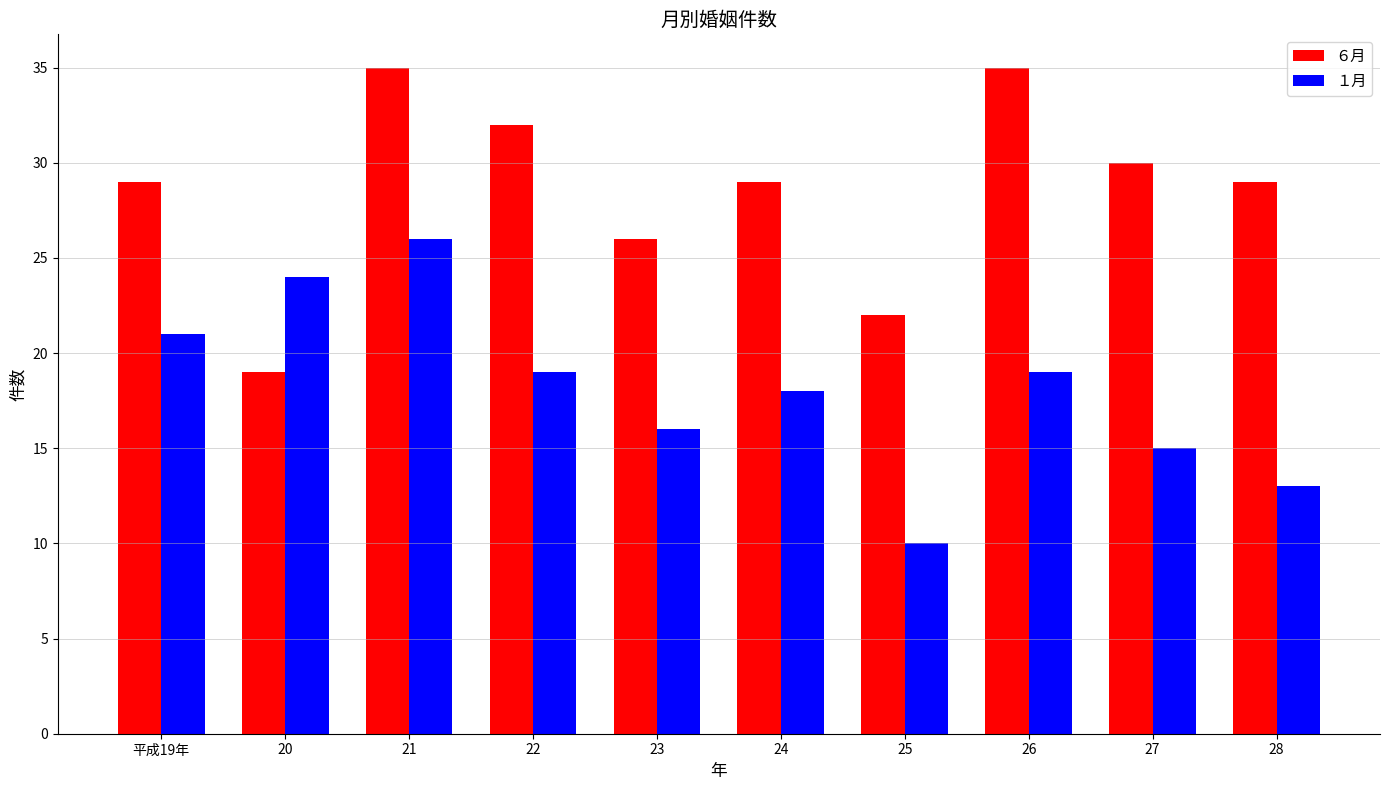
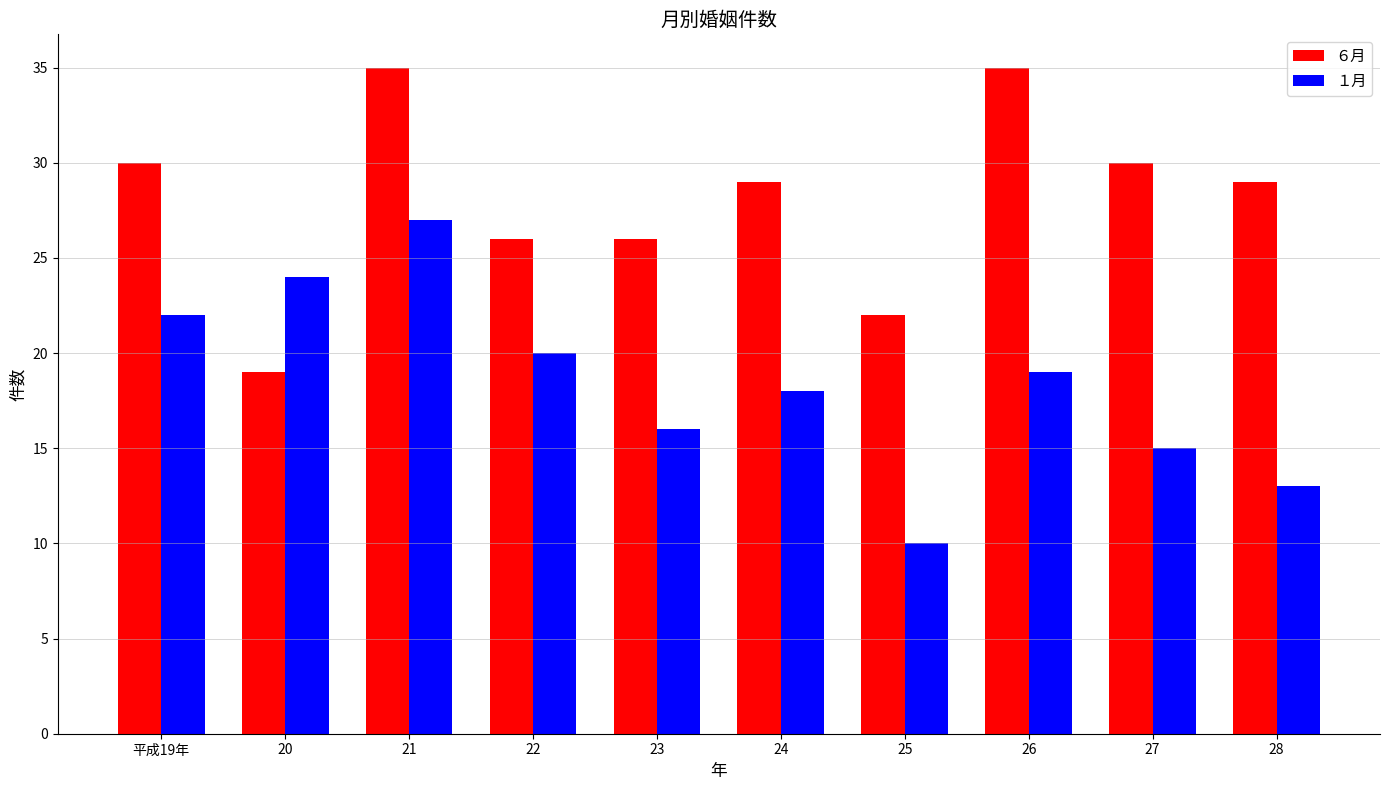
  {
    "６月": {
-     "平成19年": 29,
+     "平成19年": 30,
      "20": 19,
      "21": 35,
-     "22": 32,
+     "22": 26,
      "23": 26,
      "24": 29,
      "25": 22,
      "26": 35,
      "27": 30,
      "28": 29
    },
    "１月": {
-     "平成19年": 21,
+     "平成19年": 22,
      "20": 24,
-     "21": 26,
-     "22": 19,
+     "21": 27,
+     "22": 20,
      "23": 16,
      "24": 18,
      "25": 10,
      "26": 19,
      "27": 15,
      "28": 13
    }
  }
